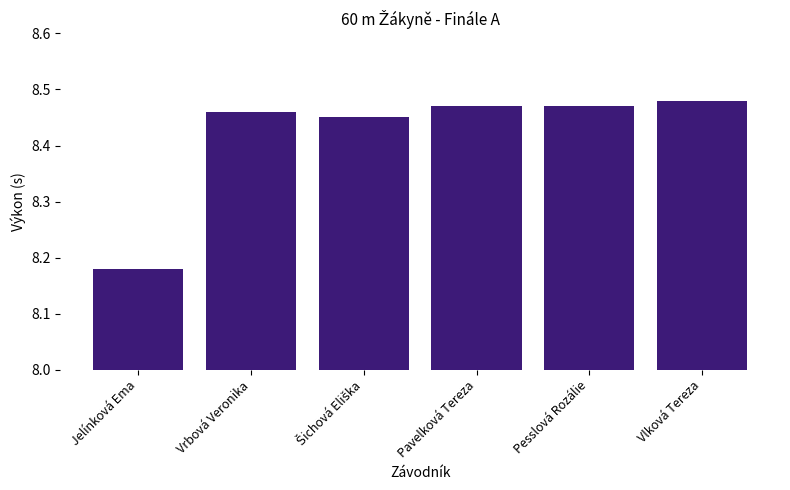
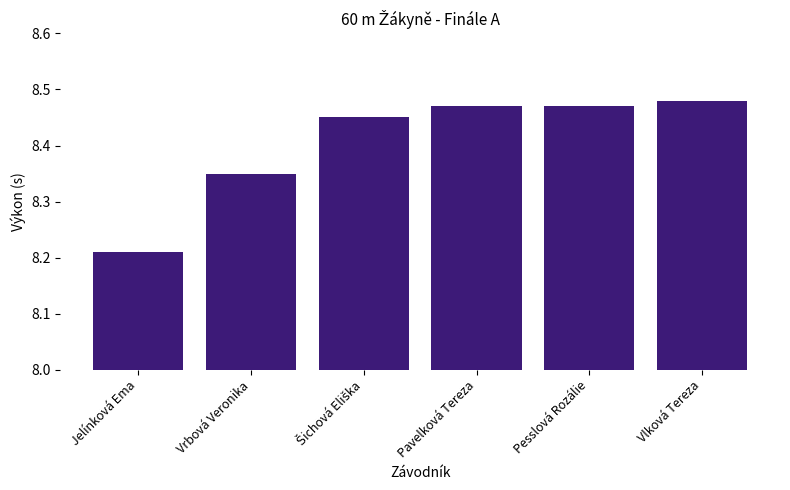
  {
-   "Jelínková Ema": 8.18,
-   "Vrbová Veronika": 8.46,
+   "Jelínková Ema": 8.21,
+   "Vrbová Veronika": 8.35,
    "Šichová Eliška": 8.45,
    "Pavelková Tereza": 8.47,
    "Pesslová Rozálie": 8.47,
    "Vlková Tereza": 8.48
  }
